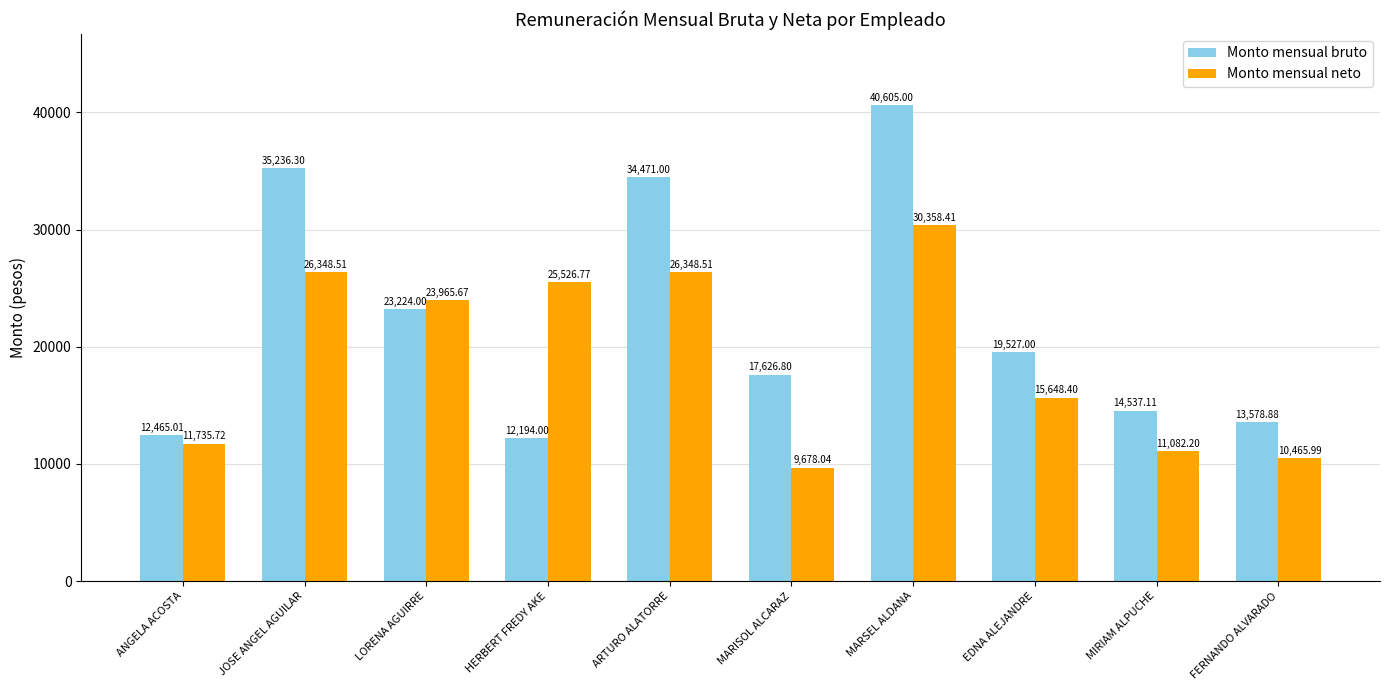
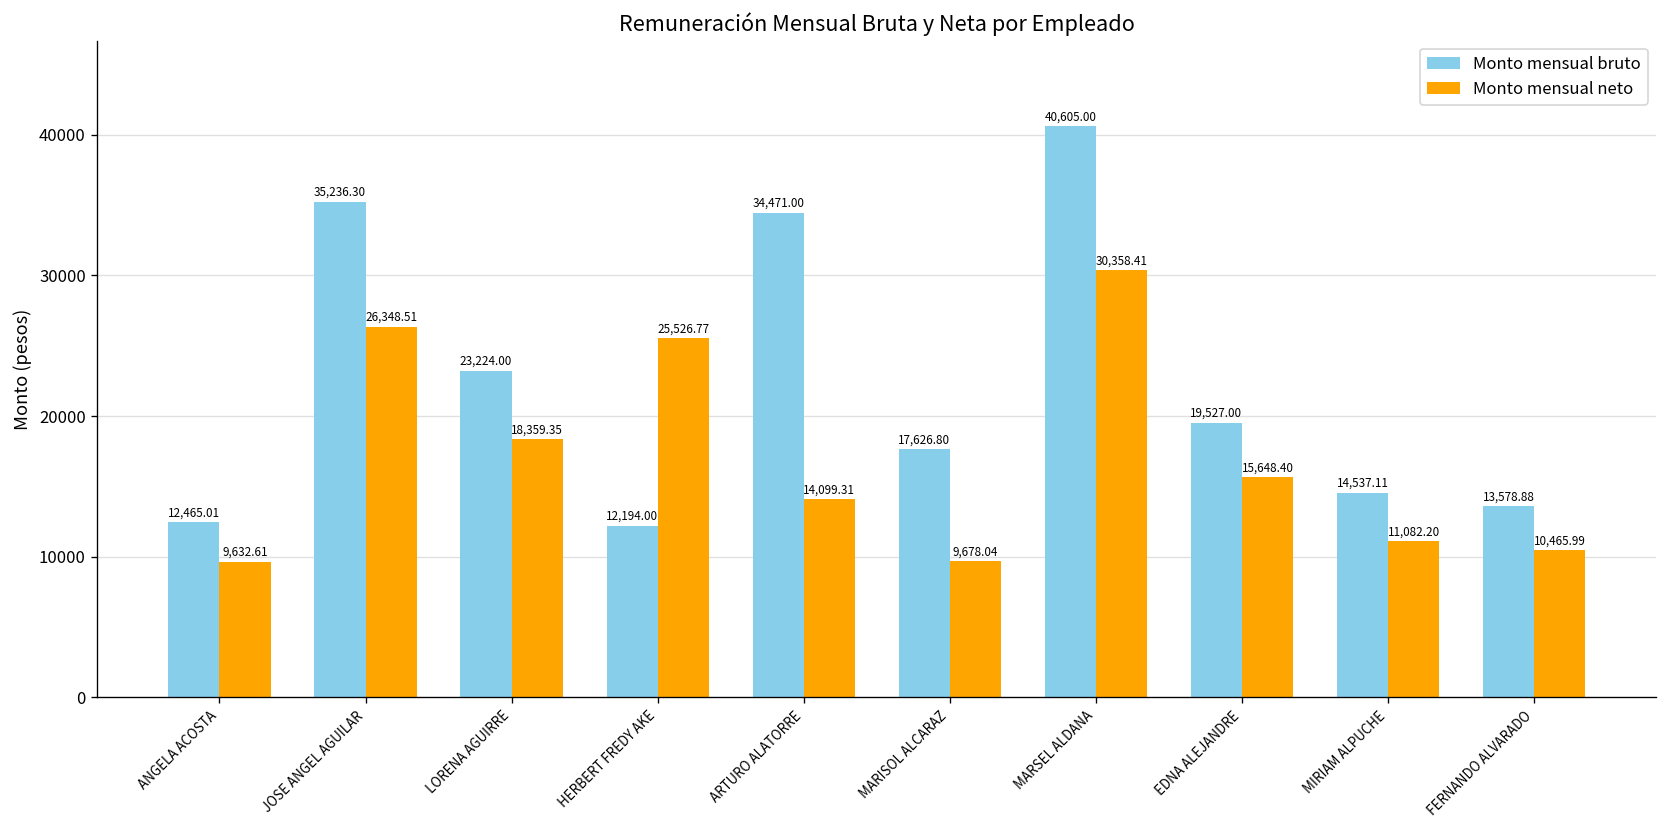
  {
    "Monto mensual bruto": {
      "ANGELA ACOSTA": "12,465.01",
      "JOSE ANGEL AGUILAR": "35,236.30",
      "LORENA AGUIRRE": "23,224.00",
      "HERBERT FREDY AKE": "12,194.00",
      "ARTURO ALATORRE": "34,471.00",
      "MARISOL ALCARAZ": "17,626.80",
      "MARSEL ALDANA": "40,605.00",
      "EDNA ALEJANDRE": "19,527.00",
      "MIRIAM ALPUCHE": "14,537.11",
      "FERNANDO ALVARADO": "13,578.88"
    },
    "Monto mensual neto": {
-     "ANGELA ACOSTA": "11,735.72",
+     "ANGELA ACOSTA": "9,632.61",
      "JOSE ANGEL AGUILAR": "26,348.51",
-     "LORENA AGUIRRE": "23,965.67",
+     "LORENA AGUIRRE": "18,359.35",
      "HERBERT FREDY AKE": "25,526.77",
-     "ARTURO ALATORRE": "26,348.51",
+     "ARTURO ALATORRE": "14,099.31",
      "MARISOL ALCARAZ": "9,678.04",
      "MARSEL ALDANA": "30,358.41",
      "EDNA ALEJANDRE": "15,648.40",
      "MIRIAM ALPUCHE": "11,082.20",
      "FERNANDO ALVARADO": "10,465.99"
    }
  }
